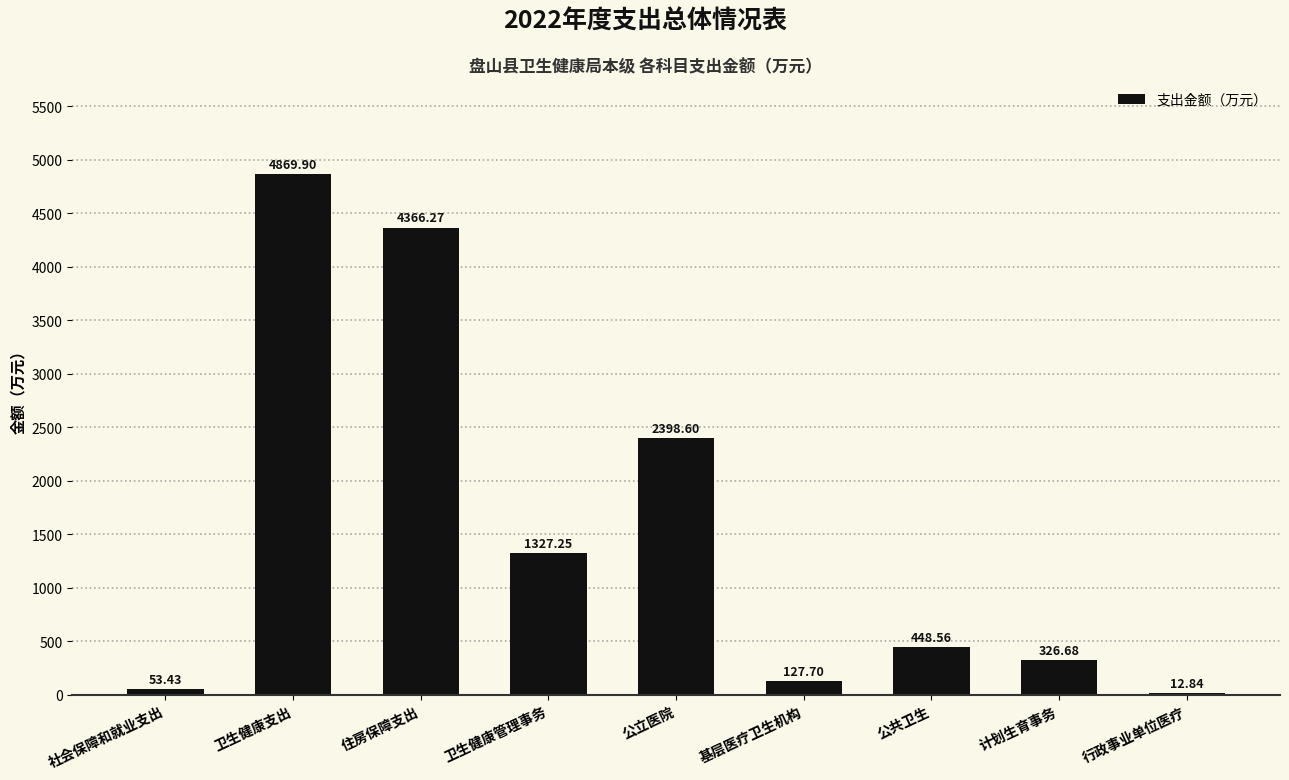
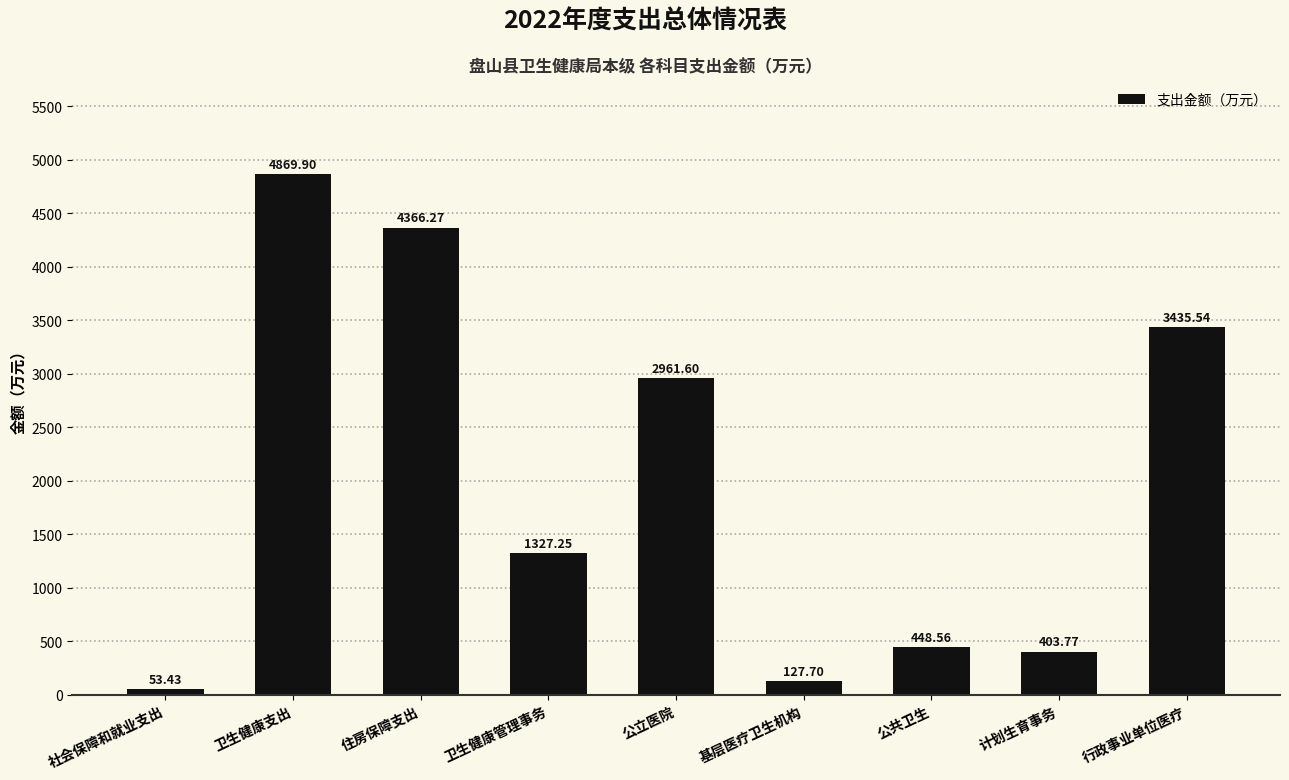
  {
    "社会保障和就业支出": 53.43,
    "卫生健康支出": 4869.90,
    "住房保障支出": 4366.27,
    "卫生健康管理事务": 1327.25,
-   "公立医院": 2398.60,
+   "公立医院": 2961.60,
    "基层医疗卫生机构": 127.70,
    "公共卫生": 448.56,
-   "计划生育事务": 326.68,
-   "行政事业单位医疗": 12.84
+   "计划生育事务": 403.77,
+   "行政事业单位医疗": 3435.54
  }
